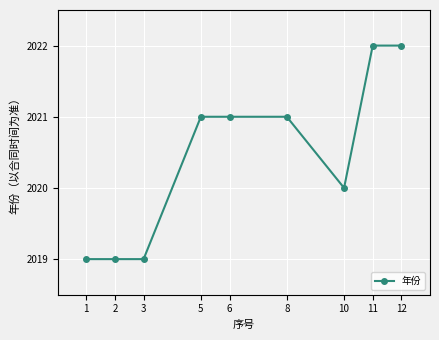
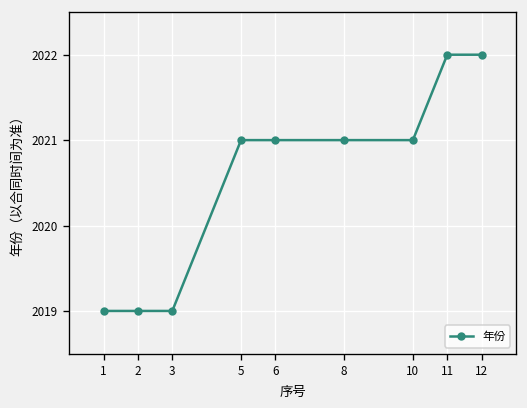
  {
    "1": 2019,
    "2": 2019,
    "3": 2019,
    "5": 2021,
    "6": 2021,
    "8": 2021,
-   "10": 2020,
+   "10": 2021,
    "11": 2022,
    "12": 2022
  }
